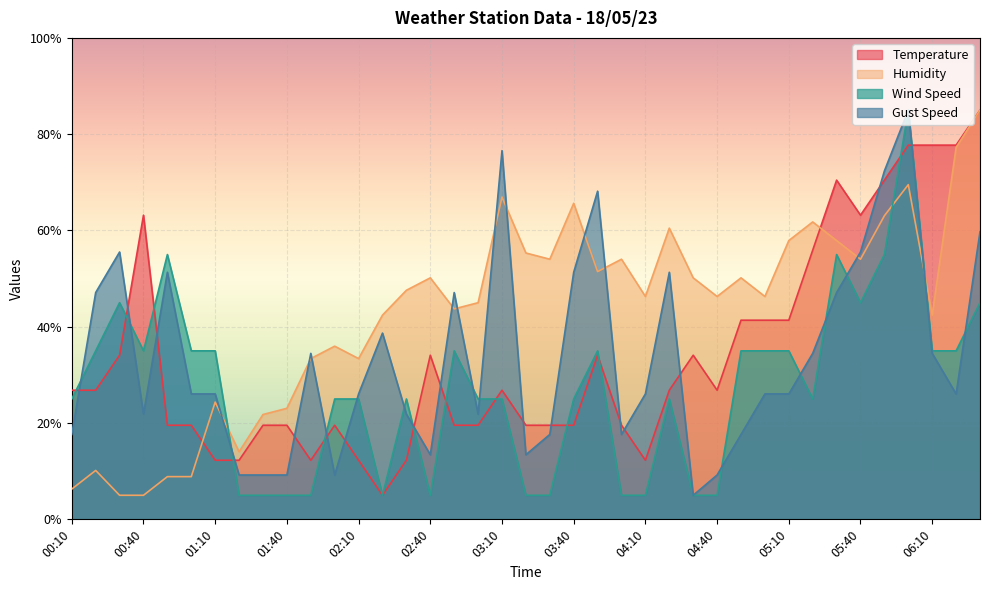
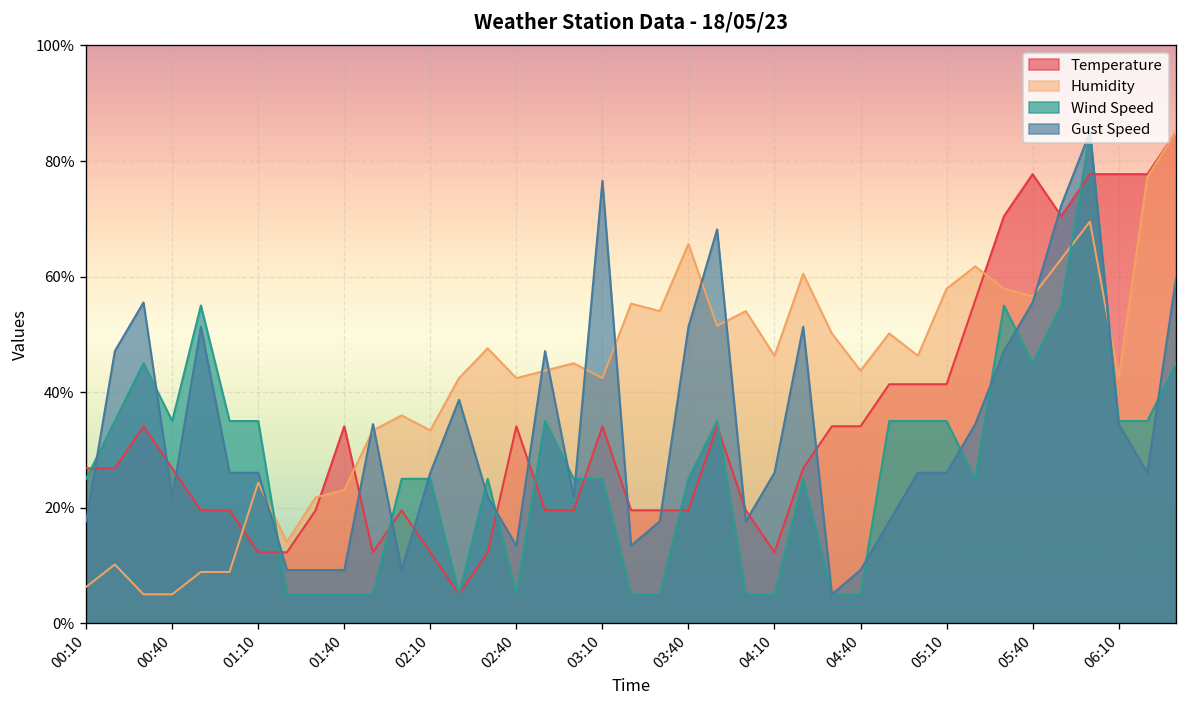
  {
    "Temperature": {
      "00:10": "27%",
-     "00:40": "63%",
+     "00:40": "27%",
      "01:10": "12%",
-     "01:40": "20%",
+     "01:40": "34%",
      "02:10": "12%",
      "02:40": "34%",
-     "03:10": "27%",
+     "03:10": "34%",
      "03:40": "20%",
      "04:10": "12%",
-     "04:40": "27%",
+     "04:40": "34%",
      "05:10": "41%",
-     "05:40": "63%",
+     "05:40": "78%",
      "06:10": "78%"
    },
    "Humidity": {
      "00:10": "6%",
      "00:40": "5%",
      "01:10": "24%",
      "01:40": "23%",
      "02:10": "33%",
-     "02:40": "50%",
-     "03:10": "67%",
+     "02:40": "42%",
+     "03:10": "42%",
      "03:40": "66%",
      "04:10": "46%",
-     "04:40": "46%",
+     "04:40": "44%",
      "05:10": "58%",
-     "05:40": "54%",
+     "05:40": "57%",
      "06:10": "42%"
    }
  }
